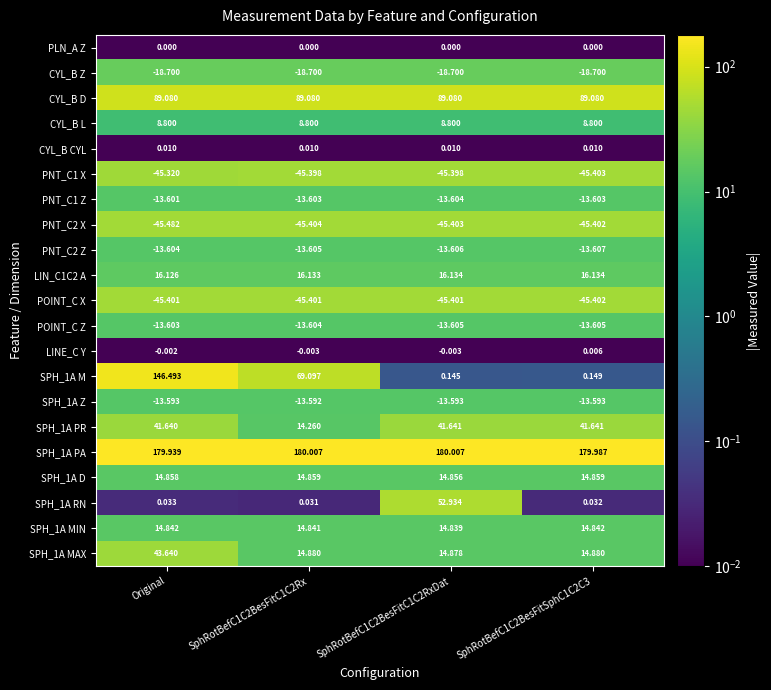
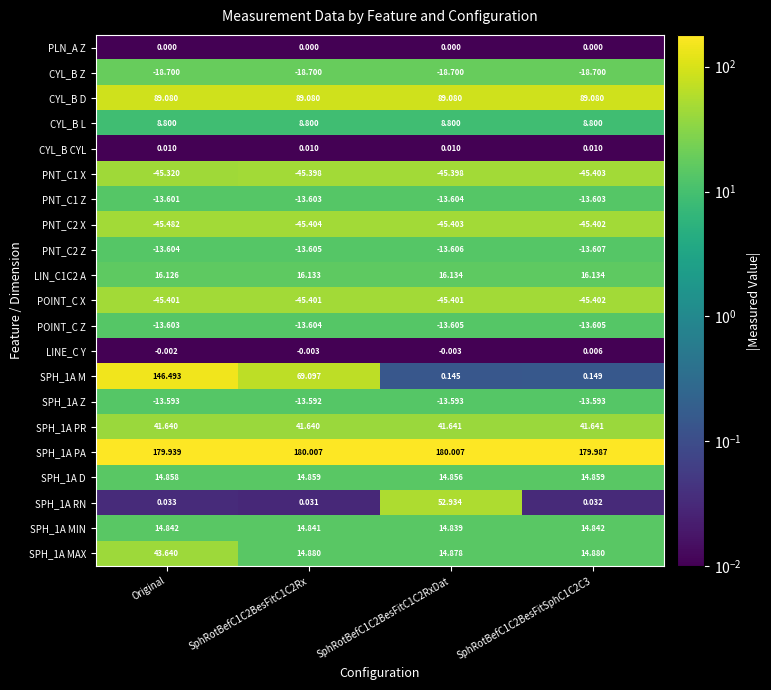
  {
    "PLN_A Z": {
      "Original": 0.000,
      "SphRotBefC1C2BesFitC1C2Rx": 0.000,
      "SphRotBefC1C2BesFitC1C2RxDat": 0.000,
      "SphRotBefC1C2BesFitSphC1C2C3": 0.000
    },
    "CYL_B Z": {
      "Original": -18.700,
      "SphRotBefC1C2BesFitC1C2Rx": -18.700,
      "SphRotBefC1C2BesFitC1C2RxDat": -18.700,
      "SphRotBefC1C2BesFitSphC1C2C3": -18.700
    },
    "CYL_B D": {
      "Original": 89.080,
      "SphRotBefC1C2BesFitC1C2Rx": 89.080,
      "SphRotBefC1C2BesFitC1C2RxDat": 89.080,
      "SphRotBefC1C2BesFitSphC1C2C3": 89.080
    },
    "CYL_B L": {
      "Original": 8.800,
      "SphRotBefC1C2BesFitC1C2Rx": 8.800,
      "SphRotBefC1C2BesFitC1C2RxDat": 8.800,
      "SphRotBefC1C2BesFitSphC1C2C3": 8.800
    },
    "CYL_B CYL": {
      "Original": 0.010,
      "SphRotBefC1C2BesFitC1C2Rx": 0.010,
      "SphRotBefC1C2BesFitC1C2RxDat": 0.010,
      "SphRotBefC1C2BesFitSphC1C2C3": 0.010
    },
    "PNT_C1 X": {
      "Original": -45.320,
      "SphRotBefC1C2BesFitC1C2Rx": -45.398,
      "SphRotBefC1C2BesFitC1C2RxDat": -45.398,
      "SphRotBefC1C2BesFitSphC1C2C3": -45.403
    },
    "PNT_C1 Z": {
      "Original": -13.601,
      "SphRotBefC1C2BesFitC1C2Rx": -13.603,
      "SphRotBefC1C2BesFitC1C2RxDat": -13.604,
      "SphRotBefC1C2BesFitSphC1C2C3": -13.603
    },
    "PNT_C2 X": {
      "Original": -45.482,
      "SphRotBefC1C2BesFitC1C2Rx": -45.404,
      "SphRotBefC1C2BesFitC1C2RxDat": -45.403,
      "SphRotBefC1C2BesFitSphC1C2C3": -45.402
    },
    "PNT_C2 Z": {
      "Original": -13.604,
      "SphRotBefC1C2BesFitC1C2Rx": -13.605,
      "SphRotBefC1C2BesFitC1C2RxDat": -13.606,
      "SphRotBefC1C2BesFitSphC1C2C3": -13.607
    },
    "LIN_C1C2 A": {
      "Original": 16.126,
      "SphRotBefC1C2BesFitC1C2Rx": 16.133,
      "SphRotBefC1C2BesFitC1C2RxDat": 16.134,
      "SphRotBefC1C2BesFitSphC1C2C3": 16.134
    },
    "POINT_C X": {
      "Original": -45.401,
      "SphRotBefC1C2BesFitC1C2Rx": -45.401,
      "SphRotBefC1C2BesFitC1C2RxDat": -45.401,
      "SphRotBefC1C2BesFitSphC1C2C3": -45.402
    },
    "POINT_C Z": {
      "Original": -13.603,
      "SphRotBefC1C2BesFitC1C2Rx": -13.604,
      "SphRotBefC1C2BesFitC1C2RxDat": -13.605,
      "SphRotBefC1C2BesFitSphC1C2C3": -13.605
    },
    "LINE_C Y": {
      "Original": -0.002,
      "SphRotBefC1C2BesFitC1C2Rx": -0.003,
      "SphRotBefC1C2BesFitC1C2RxDat": -0.003,
      "SphRotBefC1C2BesFitSphC1C2C3": 0.006
    },
    "SPH_1A M": {
      "Original": 146.493,
      "SphRotBefC1C2BesFitC1C2Rx": 69.097,
      "SphRotBefC1C2BesFitC1C2RxDat": 0.145,
      "SphRotBefC1C2BesFitSphC1C2C3": 0.149
    },
    "SPH_1A Z": {
      "Original": -13.593,
      "SphRotBefC1C2BesFitC1C2Rx": -13.592,
      "SphRotBefC1C2BesFitC1C2RxDat": -13.593,
      "SphRotBefC1C2BesFitSphC1C2C3": -13.593
    },
    "SPH_1A PR": {
      "Original": 41.640,
-     "SphRotBefC1C2BesFitC1C2Rx": 14.260,
+     "SphRotBefC1C2BesFitC1C2Rx": 41.640,
      "SphRotBefC1C2BesFitC1C2RxDat": 41.641,
      "SphRotBefC1C2BesFitSphC1C2C3": 41.641
    },
    "SPH_1A PA": {
      "Original": 179.939,
      "SphRotBefC1C2BesFitC1C2Rx": 180.007,
      "SphRotBefC1C2BesFitC1C2RxDat": 180.007,
      "SphRotBefC1C2BesFitSphC1C2C3": 179.987
    },
    "SPH_1A D": {
      "Original": 14.858,
      "SphRotBefC1C2BesFitC1C2Rx": 14.859,
      "SphRotBefC1C2BesFitC1C2RxDat": 14.856,
      "SphRotBefC1C2BesFitSphC1C2C3": 14.859
    },
    "SPH_1A RN": {
      "Original": 0.033,
      "SphRotBefC1C2BesFitC1C2Rx": 0.031,
      "SphRotBefC1C2BesFitC1C2RxDat": 52.934,
      "SphRotBefC1C2BesFitSphC1C2C3": 0.032
    },
    "SPH_1A MIN": {
      "Original": 14.842,
      "SphRotBefC1C2BesFitC1C2Rx": 14.841,
      "SphRotBefC1C2BesFitC1C2RxDat": 14.839,
      "SphRotBefC1C2BesFitSphC1C2C3": 14.842
    },
    "SPH_1A MAX": {
      "Original": 43.640,
      "SphRotBefC1C2BesFitC1C2Rx": 14.880,
      "SphRotBefC1C2BesFitC1C2RxDat": 14.878,
      "SphRotBefC1C2BesFitSphC1C2C3": 14.880
    }
  }
